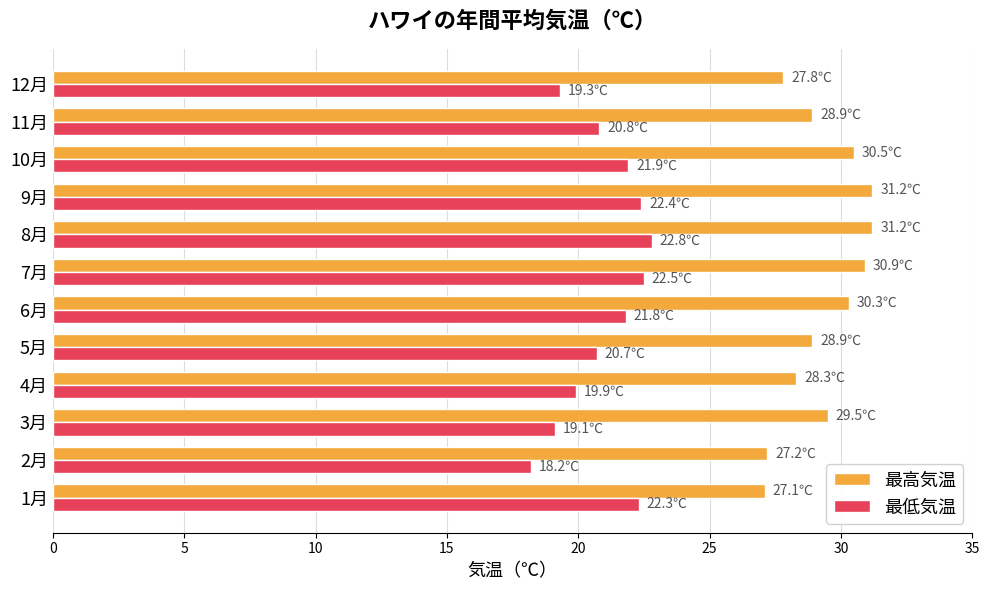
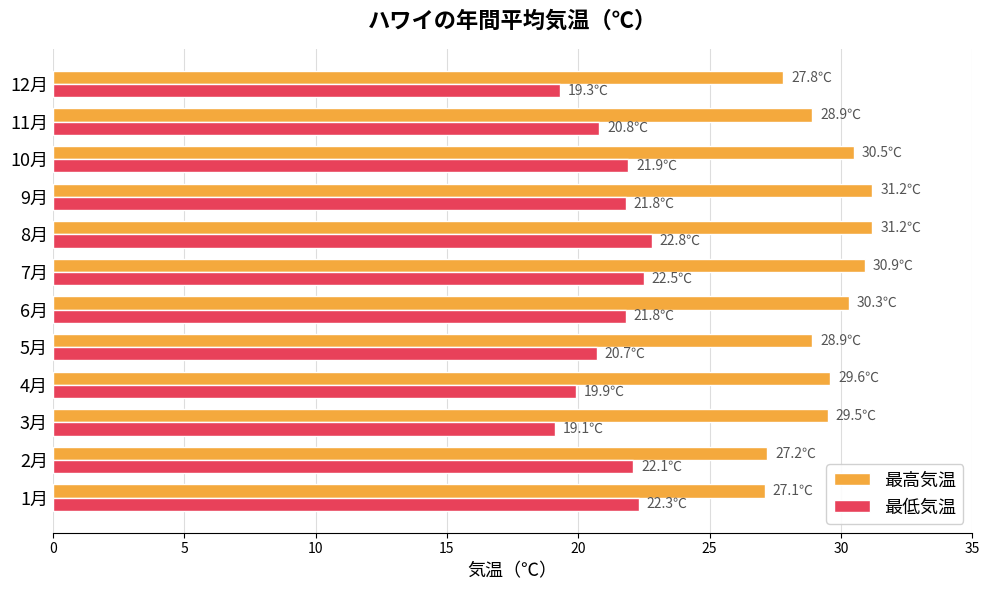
  {
    "最高気温": {
      "12月": "27.8℃",
      "11月": "28.9℃",
      "10月": "30.5℃",
      "9月": "31.2℃",
      "8月": "31.2℃",
      "7月": "30.9℃",
      "6月": "30.3℃",
      "5月": "28.9℃",
-     "4月": "28.3℃",
+     "4月": "29.6℃",
      "3月": "29.5℃",
      "2月": "27.2℃",
      "1月": "27.1℃"
    },
    "最低気温": {
      "12月": "19.3℃",
      "11月": "20.8℃",
      "10月": "21.9℃",
-     "9月": "22.4℃",
+     "9月": "21.8℃",
      "8月": "22.8℃",
      "7月": "22.5℃",
      "6月": "21.8℃",
      "5月": "20.7℃",
      "4月": "19.9℃",
      "3月": "19.1℃",
-     "2月": "18.2℃",
+     "2月": "22.1℃",
      "1月": "22.3℃"
    }
  }
